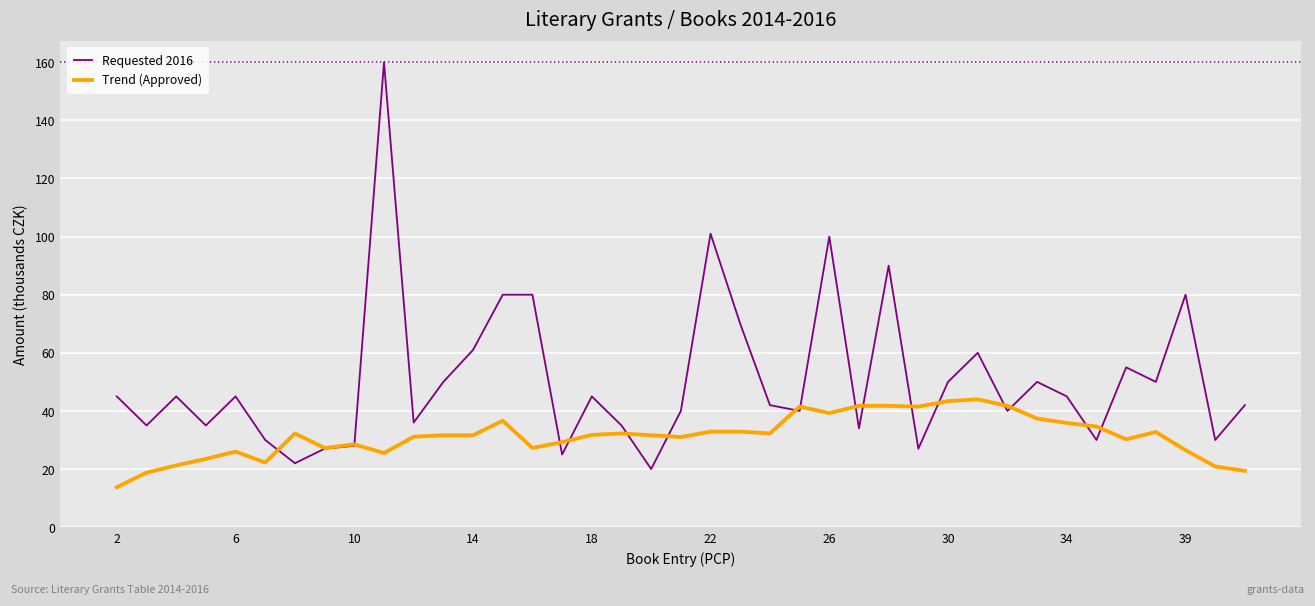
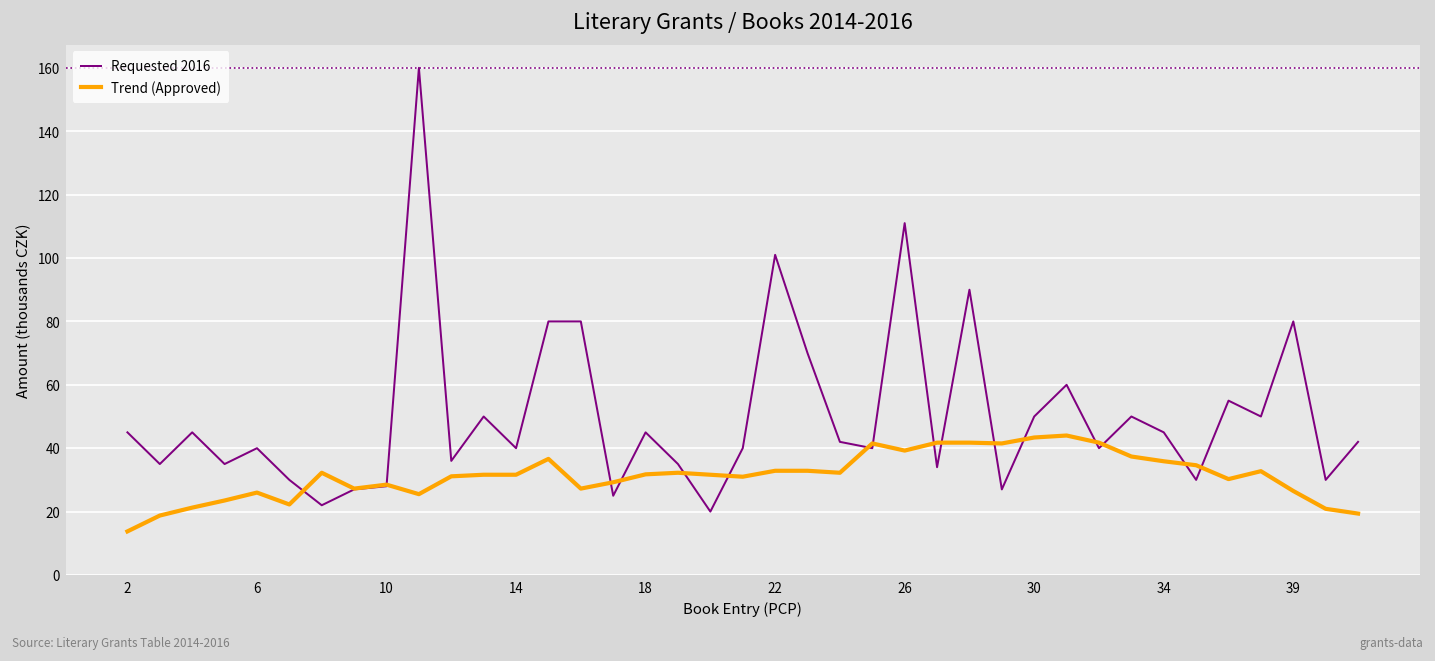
  {
    "Requested 2016": {
      "2": 45,
-     "6": 45,
-     "14": 61,
+     "6": 40,
+     "14": 40,
      "18": 45,
      "22": 101,
-     "26": 100,
+     "26": 111,
      "30": 50,
      "34": 45,
      "39": 80
    },
    "Trend (Approved)": {
      "2": 14,
      "6": 26,
      "14": 32,
      "18": 32,
      "22": 33,
      "26": 39,
      "30": 43,
      "34": 36,
      "39": 27
    }
  }
